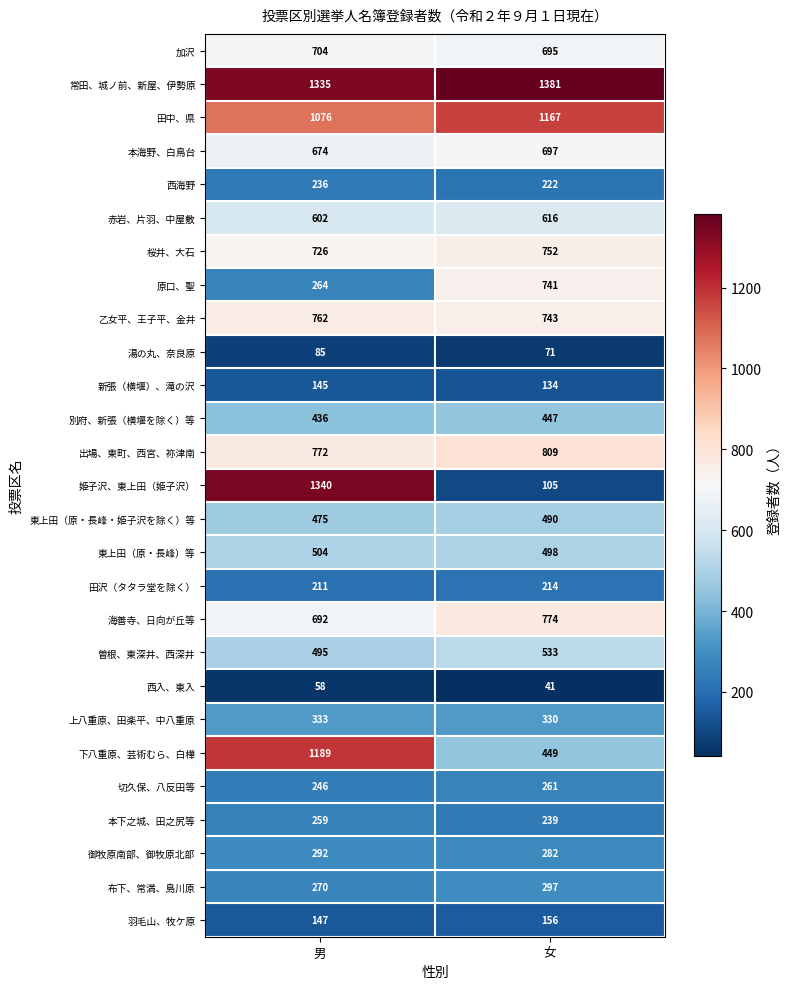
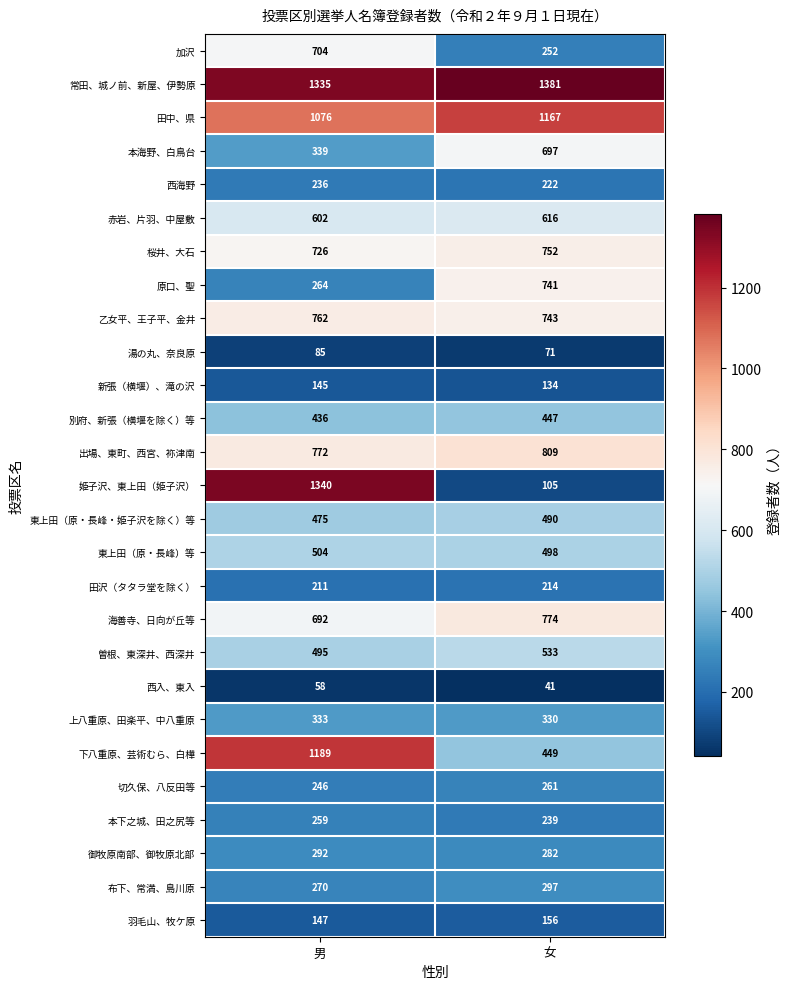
  {
    "加沢": {
      "男": 704,
-     "女": 695
+     "女": 252
    },
    "常田、城ノ前、新屋、伊勢原": {
      "男": 1335,
      "女": 1381
    },
    "田中、県": {
      "男": 1076,
      "女": 1167
    },
    "本海野、白鳥台": {
-     "男": 674,
+     "男": 339,
      "女": 697
    },
    "西海野": {
      "男": 236,
      "女": 222
    },
    "赤岩、片羽、中屋敷": {
      "男": 602,
      "女": 616
    },
    "桜井、大石": {
      "男": 726,
      "女": 752
    },
    "原口、聖": {
      "男": 264,
      "女": 741
    },
    "乙女平、王子平、金井": {
      "男": 762,
      "女": 743
    },
    "湯の丸、奈良原": {
      "男": 85,
      "女": 71
    },
    "新張（横堰）、滝の沢": {
      "男": 145,
      "女": 134
    },
    "別府、新張（横堰を除く）等": {
      "男": 436,
      "女": 447
    },
    "出場、東町、西宮、祢津南": {
      "男": 772,
      "女": 809
    },
    "姫子沢、東上田（姫子沢）": {
      "男": 1340,
      "女": 105
    },
    "東上田（原・長峰・姫子沢を除く）等": {
      "男": 475,
      "女": 490
    },
    "東上田（原・長峰）等": {
      "男": 504,
      "女": 498
    },
    "田沢（タタラ堂を除く）": {
      "男": 211,
      "女": 214
    },
    "海善寺、日向が丘等": {
      "男": 692,
      "女": 774
    },
    "曽根、東深井、西深井": {
      "男": 495,
      "女": 533
    },
    "西入、東入": {
      "男": 58,
      "女": 41
    },
    "上八重原、田楽平、中八重原": {
      "男": 333,
      "女": 330
    },
    "下八重原、芸術むら、白樺": {
      "男": 1189,
      "女": 449
    },
    "切久保、八反田等": {
      "男": 246,
      "女": 261
    },
    "本下之城、田之尻等": {
      "男": 259,
      "女": 239
    },
    "御牧原南部、御牧原北部": {
      "男": 292,
      "女": 282
    },
    "布下、常満、島川原": {
      "男": 270,
      "女": 297
    },
    "羽毛山、牧ケ原": {
      "男": 147,
      "女": 156
    }
  }
